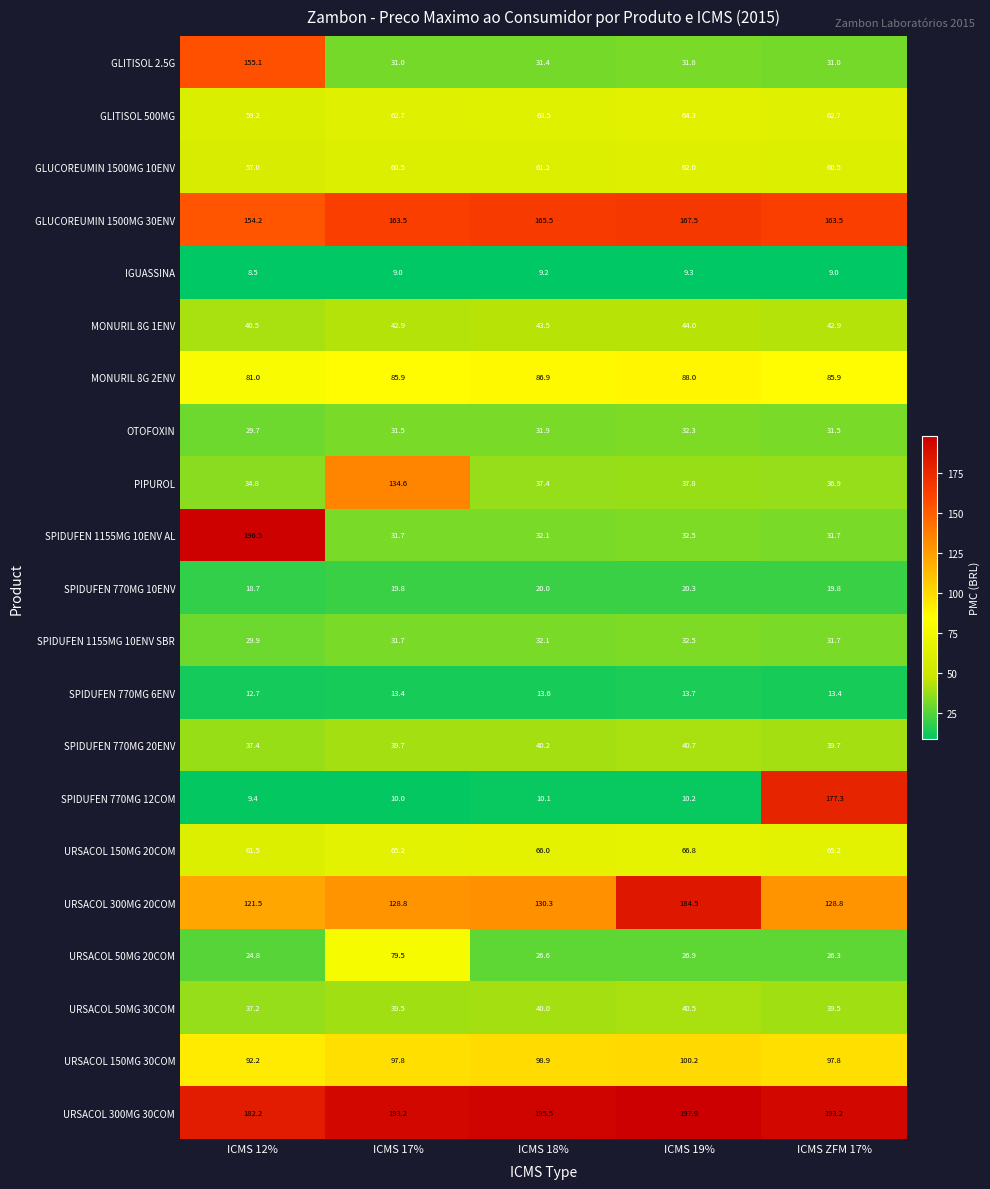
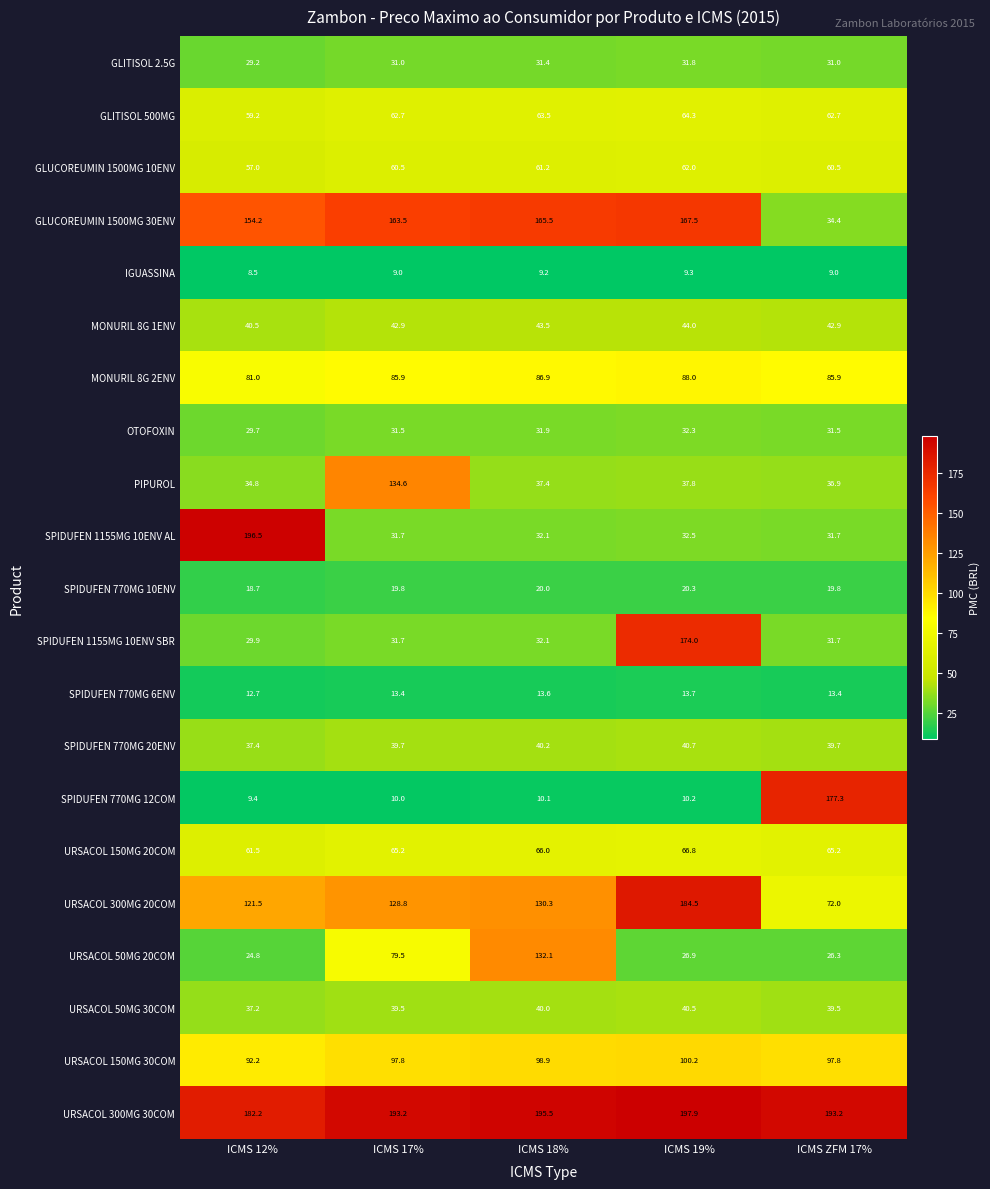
  {
    "GLITISOL 2.5G": {
-     "ICMS 12%": 155.1,
+     "ICMS 12%": 29.2,
      "ICMS 17%": 31.0,
      "ICMS 18%": 31.4,
      "ICMS 19%": 31.8,
      "ICMS ZFM 17%": 31.0
    },
    "GLITISOL 500MG": {
      "ICMS 12%": 59.2,
      "ICMS 17%": 62.7,
      "ICMS 18%": 63.5,
      "ICMS 19%": 64.3,
      "ICMS ZFM 17%": 62.7
    },
    "GLUCOREUMIN 1500MG 10ENV": {
      "ICMS 12%": 57.0,
      "ICMS 17%": 60.5,
      "ICMS 18%": 61.2,
      "ICMS 19%": 62.0,
      "ICMS ZFM 17%": 60.5
    },
    "GLUCOREUMIN 1500MG 30ENV": {
      "ICMS 12%": 154.2,
      "ICMS 17%": 163.5,
      "ICMS 18%": 165.5,
      "ICMS 19%": 167.5,
-     "ICMS ZFM 17%": 163.5
+     "ICMS ZFM 17%": 34.4
    },
    "IGUASSINA": {
      "ICMS 12%": 8.5,
      "ICMS 17%": 9.0,
      "ICMS 18%": 9.2,
      "ICMS 19%": 9.3,
      "ICMS ZFM 17%": 9.0
    },
    "MONURIL 8G 1ENV": {
      "ICMS 12%": 40.5,
      "ICMS 17%": 42.9,
      "ICMS 18%": 43.5,
      "ICMS 19%": 44.0,
      "ICMS ZFM 17%": 42.9
    },
    "MONURIL 8G 2ENV": {
      "ICMS 12%": 81.0,
      "ICMS 17%": 85.9,
      "ICMS 18%": 86.9,
      "ICMS 19%": 88.0,
      "ICMS ZFM 17%": 85.9
    },
    "OTOFOXIN": {
      "ICMS 12%": 29.7,
      "ICMS 17%": 31.5,
      "ICMS 18%": 31.9,
      "ICMS 19%": 32.3,
      "ICMS ZFM 17%": 31.5
    },
    "PIPUROL": {
      "ICMS 12%": 34.8,
      "ICMS 17%": 134.6,
      "ICMS 18%": 37.4,
      "ICMS 19%": 37.8,
      "ICMS ZFM 17%": 36.9
    },
    "SPIDUFEN 1155MG 10ENV AL": {
      "ICMS 12%": 196.5,
      "ICMS 17%": 31.7,
      "ICMS 18%": 32.1,
      "ICMS 19%": 32.5,
      "ICMS ZFM 17%": 31.7
    },
    "SPIDUFEN 770MG 10ENV": {
      "ICMS 12%": 18.7,
      "ICMS 17%": 19.8,
      "ICMS 18%": 20.0,
      "ICMS 19%": 20.3,
      "ICMS ZFM 17%": 19.8
    },
    "SPIDUFEN 1155MG 10ENV SBR": {
      "ICMS 12%": 29.9,
      "ICMS 17%": 31.7,
      "ICMS 18%": 32.1,
-     "ICMS 19%": 32.5,
+     "ICMS 19%": 174.0,
      "ICMS ZFM 17%": 31.7
    },
    "SPIDUFEN 770MG 6ENV": {
      "ICMS 12%": 12.7,
      "ICMS 17%": 13.4,
      "ICMS 18%": 13.6,
      "ICMS 19%": 13.7,
      "ICMS ZFM 17%": 13.4
    },
    "SPIDUFEN 770MG 20ENV": {
      "ICMS 12%": 37.4,
      "ICMS 17%": 39.7,
      "ICMS 18%": 40.2,
      "ICMS 19%": 40.7,
      "ICMS ZFM 17%": 39.7
    },
    "SPIDUFEN 770MG 12COM": {
      "ICMS 12%": 9.4,
      "ICMS 17%": 10.0,
      "ICMS 18%": 10.1,
      "ICMS 19%": 10.2,
      "ICMS ZFM 17%": 177.3
    },
    "URSACOL 150MG 20COM": {
      "ICMS 12%": 61.5,
      "ICMS 17%": 65.2,
      "ICMS 18%": 66.0,
      "ICMS 19%": 66.8,
      "ICMS ZFM 17%": 65.2
    },
    "URSACOL 300MG 20COM": {
      "ICMS 12%": 121.5,
      "ICMS 17%": 128.8,
      "ICMS 18%": 130.3,
      "ICMS 19%": 184.5,
-     "ICMS ZFM 17%": 128.8
+     "ICMS ZFM 17%": 72.0
    },
    "URSACOL 50MG 20COM": {
      "ICMS 12%": 24.8,
      "ICMS 17%": 79.5,
-     "ICMS 18%": 26.6,
+     "ICMS 18%": 132.1,
      "ICMS 19%": 26.9,
      "ICMS ZFM 17%": 26.3
    },
    "URSACOL 50MG 30COM": {
      "ICMS 12%": 37.2,
      "ICMS 17%": 39.5,
      "ICMS 18%": 40.0,
      "ICMS 19%": 40.5,
      "ICMS ZFM 17%": 39.5
    },
    "URSACOL 150MG 30COM": {
      "ICMS 12%": 92.2,
      "ICMS 17%": 97.8,
      "ICMS 18%": 98.9,
      "ICMS 19%": 100.2,
      "ICMS ZFM 17%": 97.8
    },
    "URSACOL 300MG 30COM": {
      "ICMS 12%": 182.2,
      "ICMS 17%": 193.2,
      "ICMS 18%": 195.5,
      "ICMS 19%": 197.9,
      "ICMS ZFM 17%": 193.2
    }
  }
